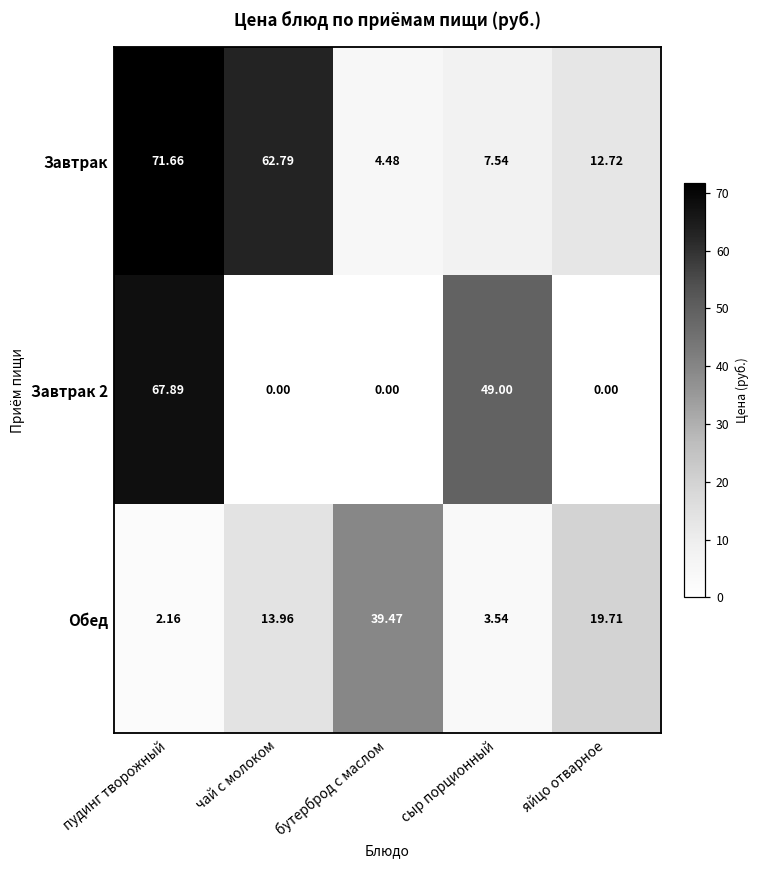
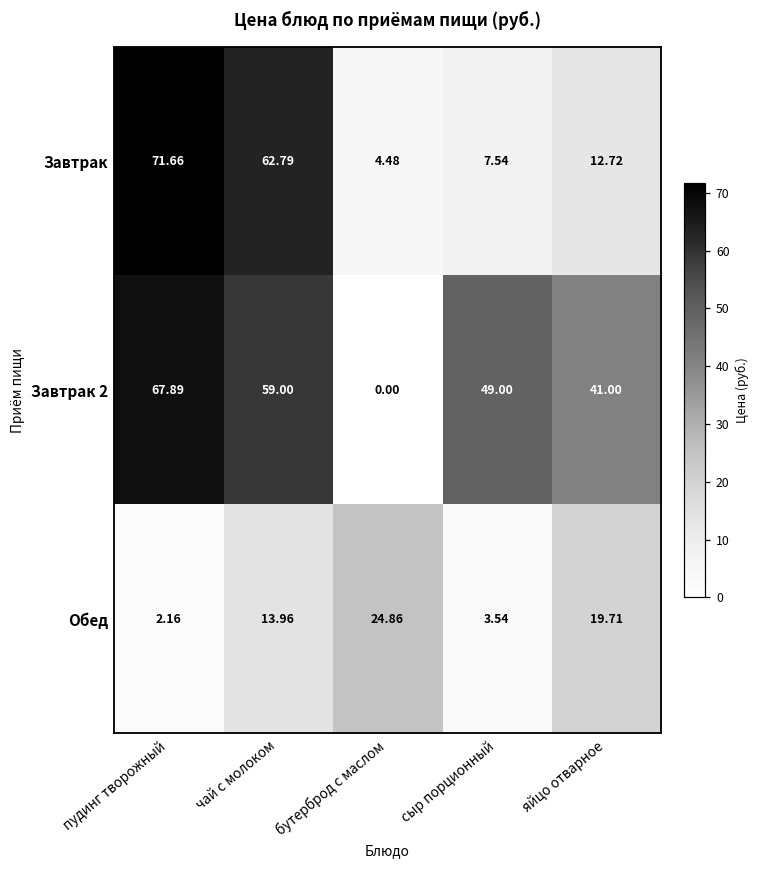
  {
    "Завтрак": {
      "пудинг творожный": 71.66,
      "чай с молоком": 62.79,
      "бутерброд с маслом": 4.48,
      "сыр порционный": 7.54,
      "яйцо отварное": 12.72
    },
    "Завтрак 2": {
      "пудинг творожный": 67.89,
-     "чай с молоком": 0.00,
+     "чай с молоком": 59.00,
      "бутерброд с маслом": 0.00,
      "сыр порционный": 49.00,
-     "яйцо отварное": 0.00
+     "яйцо отварное": 41.00
    },
    "Обед": {
      "пудинг творожный": 2.16,
      "чай с молоком": 13.96,
-     "бутерброд с маслом": 39.47,
+     "бутерброд с маслом": 24.86,
      "сыр порционный": 3.54,
      "яйцо отварное": 19.71
    }
  }
